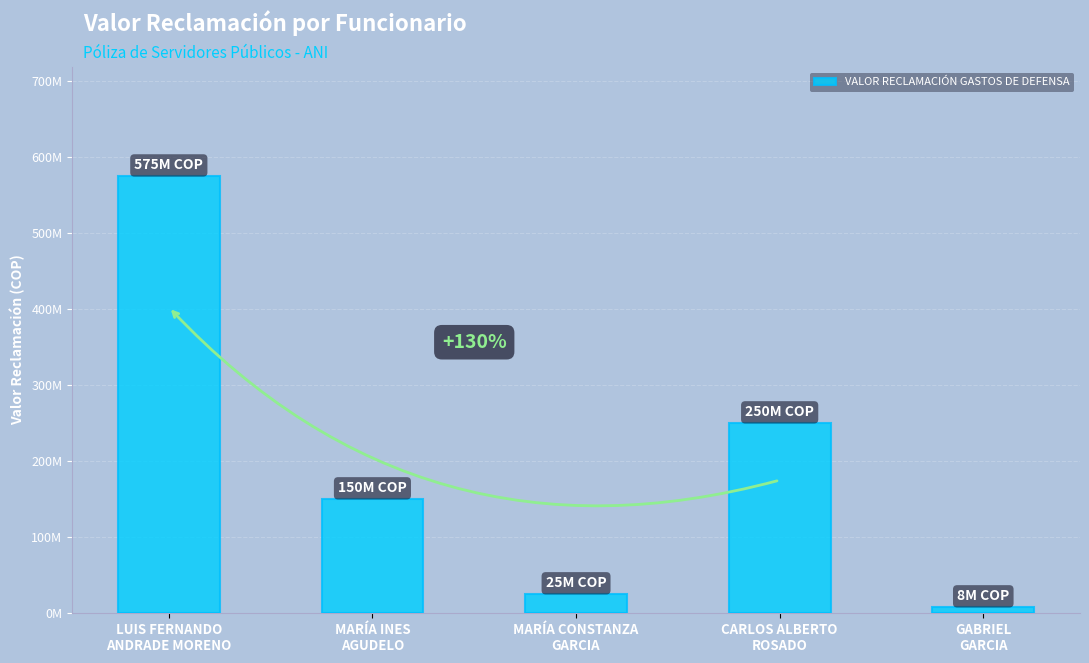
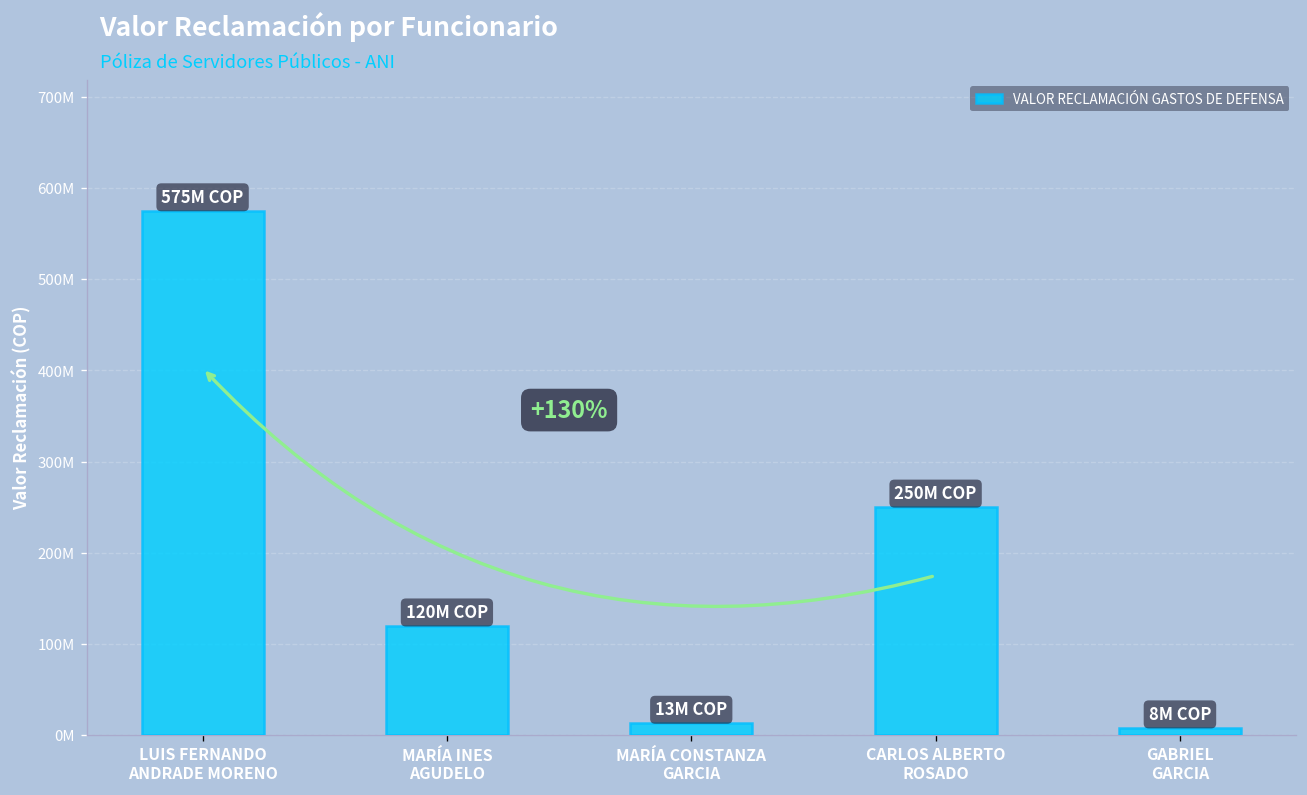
  {
-   "MARÍA INES AGUDELO": "150M",
-   "MARÍA CONSTANZA GARCIA": "25M"
+   "MARÍA INES AGUDELO": "120M",
+   "MARÍA CONSTANZA GARCIA": "13M"
  }
